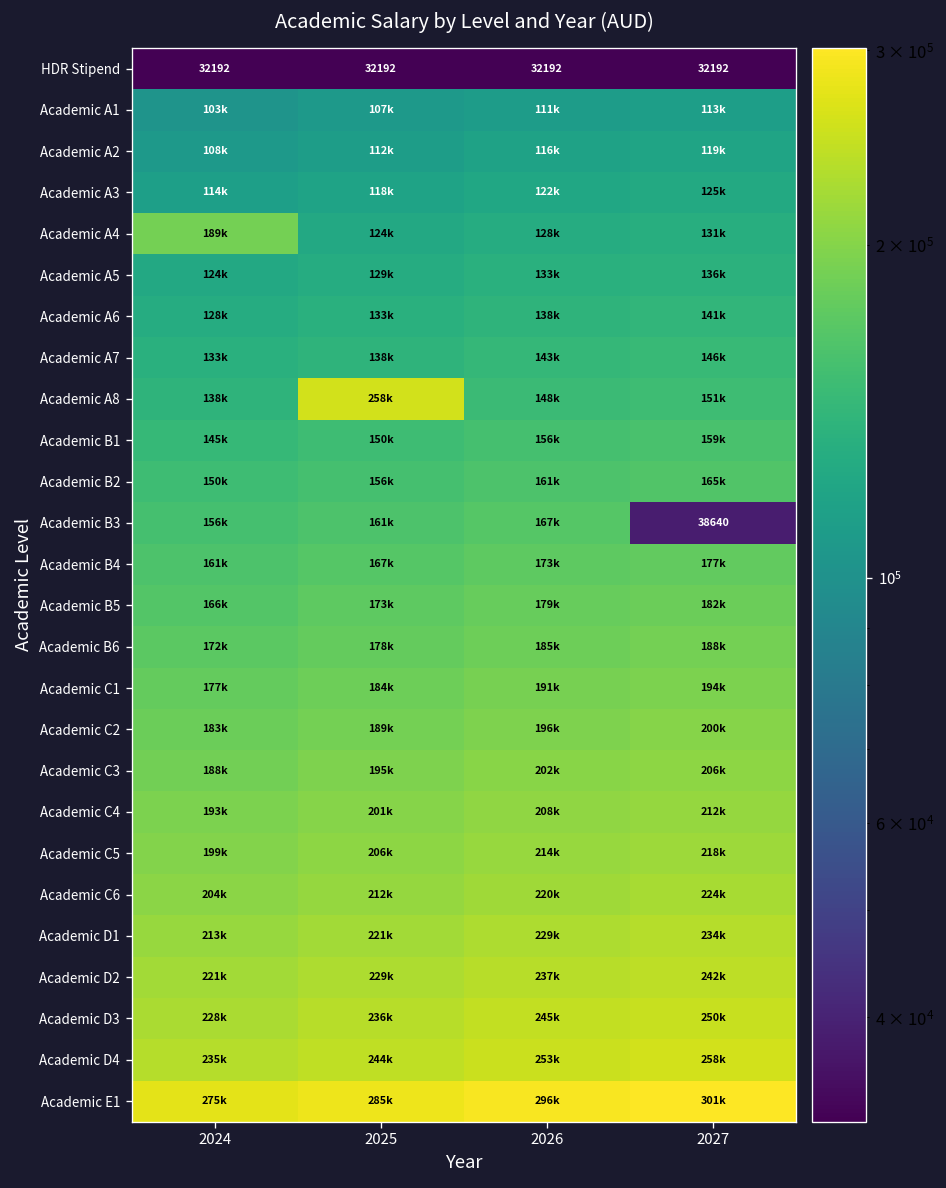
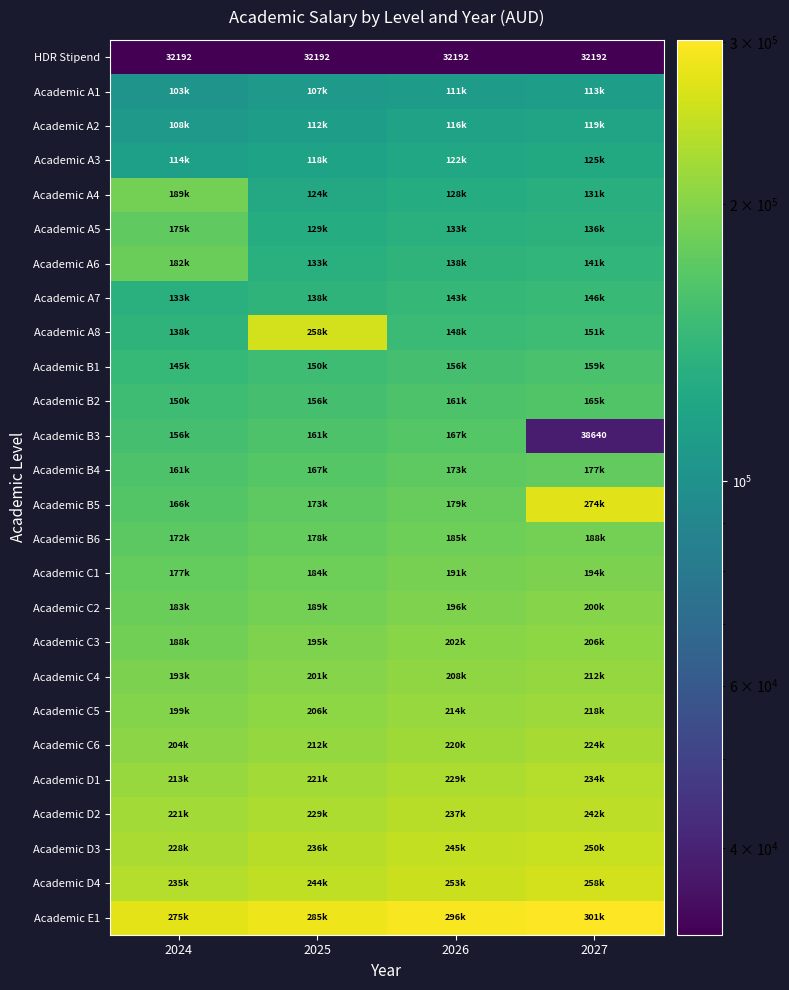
  {
    "HDR Stipend": {
      "2024": "32192",
      "2025": "32192",
      "2026": "32192",
      "2027": "32192"
    },
    "Academic A1": {
      "2024": "103k",
      "2025": "107k",
      "2026": "111k",
      "2027": "113k"
    },
    "Academic A2": {
      "2024": "108k",
      "2025": "112k",
      "2026": "116k",
      "2027": "119k"
    },
    "Academic A3": {
      "2024": "114k",
      "2025": "118k",
      "2026": "122k",
      "2027": "125k"
    },
    "Academic A4": {
      "2024": "189k",
      "2025": "124k",
      "2026": "128k",
      "2027": "131k"
    },
    "Academic A5": {
-     "2024": "124k",
+     "2024": "175k",
      "2025": "129k",
      "2026": "133k",
      "2027": "136k"
    },
    "Academic A6": {
-     "2024": "128k",
+     "2024": "182k",
      "2025": "133k",
      "2026": "138k",
      "2027": "141k"
    },
    "Academic A7": {
      "2024": "133k",
      "2025": "138k",
      "2026": "143k",
      "2027": "146k"
    },
    "Academic A8": {
      "2024": "138k",
      "2025": "258k",
      "2026": "148k",
      "2027": "151k"
    },
    "Academic B1": {
      "2024": "145k",
      "2025": "150k",
      "2026": "156k",
      "2027": "159k"
    },
    "Academic B2": {
      "2024": "150k",
      "2025": "156k",
      "2026": "161k",
      "2027": "165k"
    },
    "Academic B3": {
      "2024": "156k",
      "2025": "161k",
      "2026": "167k",
      "2027": "38640"
    },
    "Academic B4": {
      "2024": "161k",
      "2025": "167k",
      "2026": "173k",
      "2027": "177k"
    },
    "Academic B5": {
      "2024": "166k",
      "2025": "173k",
      "2026": "179k",
-     "2027": "182k"
+     "2027": "274k"
    },
    "Academic B6": {
      "2024": "172k",
      "2025": "178k",
      "2026": "185k",
      "2027": "188k"
    },
    "Academic C1": {
      "2024": "177k",
      "2025": "184k",
      "2026": "191k",
      "2027": "194k"
    },
    "Academic C2": {
      "2024": "183k",
      "2025": "189k",
      "2026": "196k",
      "2027": "200k"
    },
    "Academic C3": {
      "2024": "188k",
      "2025": "195k",
      "2026": "202k",
      "2027": "206k"
    },
    "Academic C4": {
      "2024": "193k",
      "2025": "201k",
      "2026": "208k",
      "2027": "212k"
    },
    "Academic C5": {
      "2024": "199k",
      "2025": "206k",
      "2026": "214k",
      "2027": "218k"
    },
    "Academic C6": {
      "2024": "204k",
      "2025": "212k",
      "2026": "220k",
      "2027": "224k"
    },
    "Academic D1": {
      "2024": "213k",
      "2025": "221k",
      "2026": "229k",
      "2027": "234k"
    },
    "Academic D2": {
      "2024": "221k",
      "2025": "229k",
      "2026": "237k",
      "2027": "242k"
    },
    "Academic D3": {
      "2024": "228k",
      "2025": "236k",
      "2026": "245k",
      "2027": "250k"
    },
    "Academic D4": {
      "2024": "235k",
      "2025": "244k",
      "2026": "253k",
      "2027": "258k"
    },
    "Academic E1": {
      "2024": "275k",
      "2025": "285k",
      "2026": "296k",
      "2027": "301k"
    }
  }
